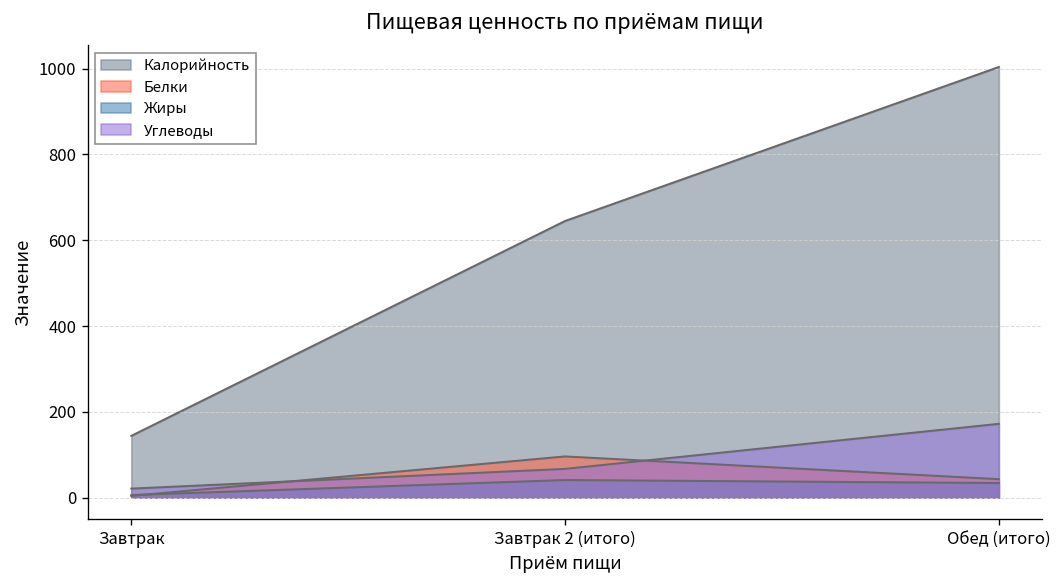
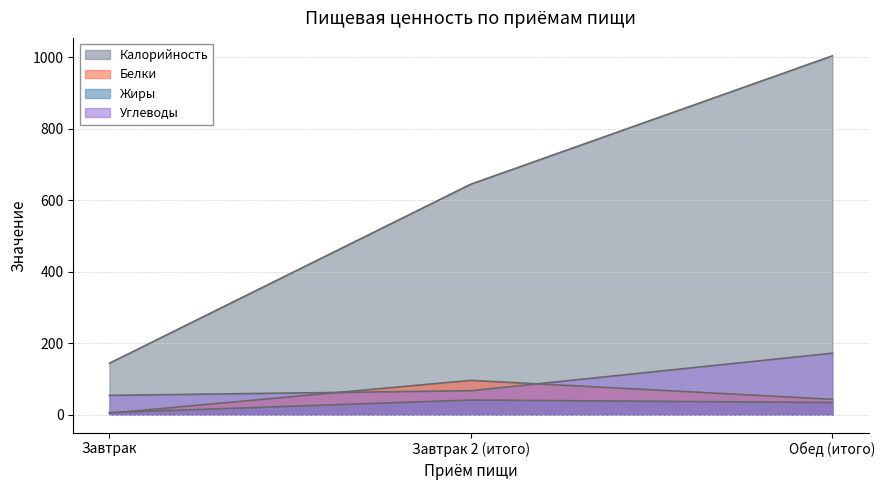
  {
    "Белки": {
      "Завтрак 2 (итого)": 100,
      "Обед (итого)": 40
    },
    "Углеводы": {
-     "Завтрак": 20,
+     "Завтрак": 50,
      "Завтрак 2 (итого)": 70,
      "Обед (итого)": 170
    }
  }
